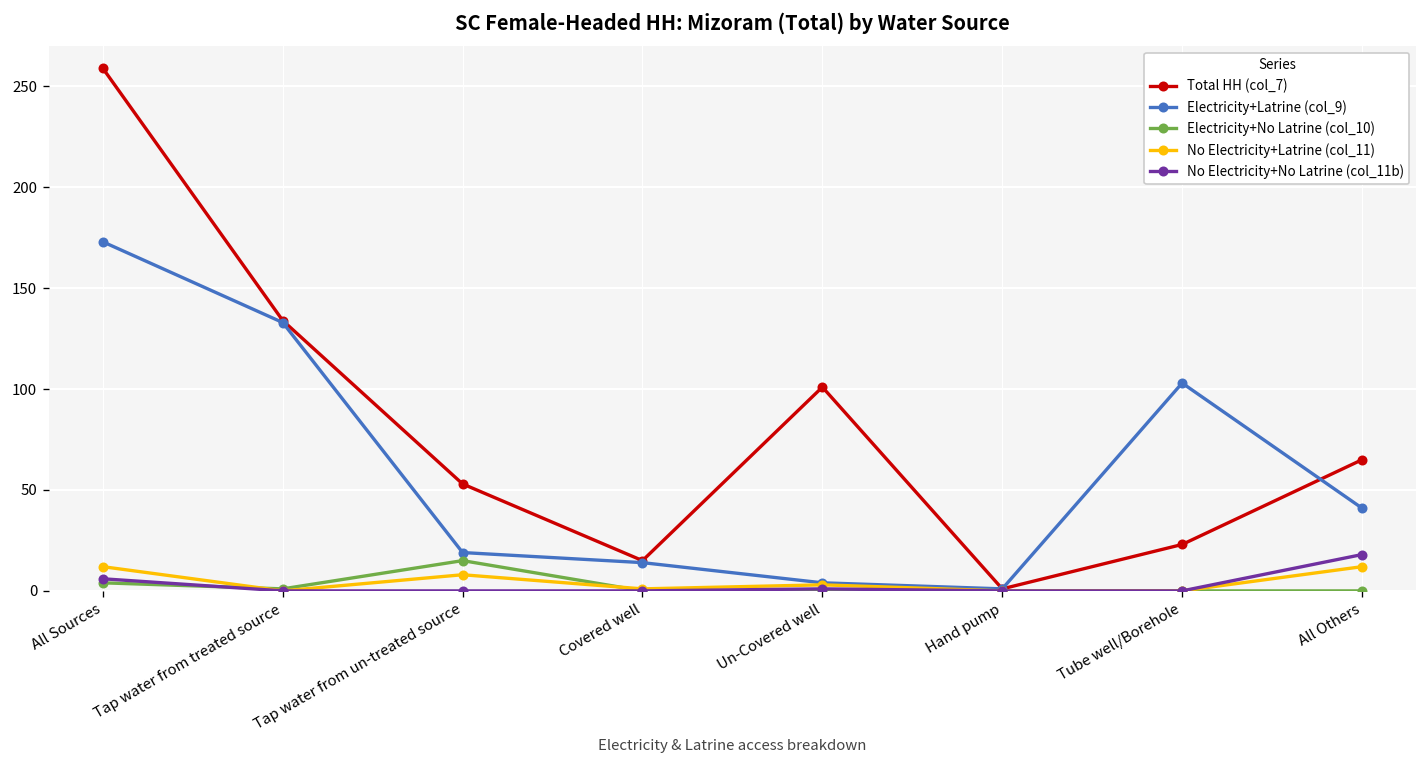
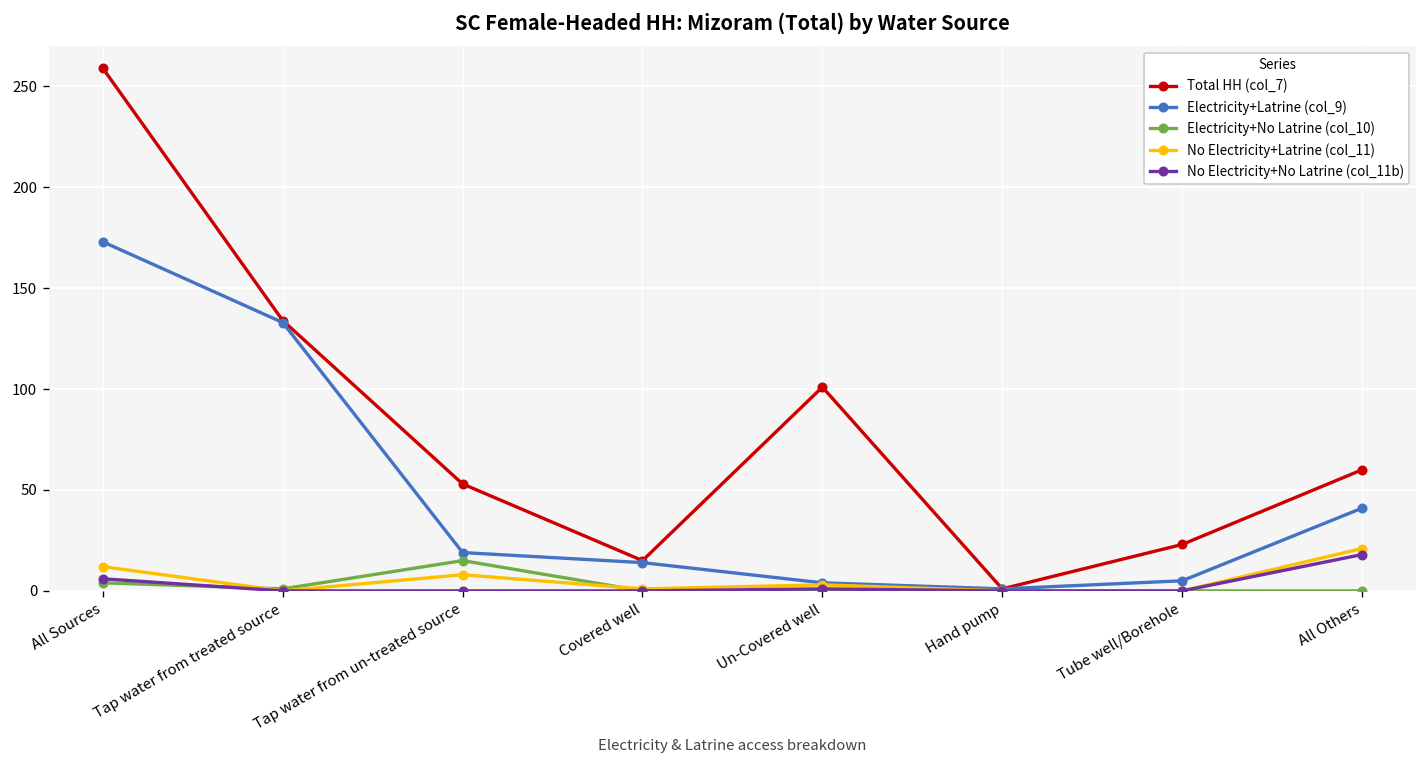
  {
    "Total HH (col_7)": {
      "All Sources": 259,
      "Tap water from un-treated source": 53,
      "Un-Covered well": 101,
      "Tube well/Borehole": 23,
-     "All Others": 65
+     "All Others": 60
    },
    "Electricity+Latrine (col_9)": {
      "All Sources": 173,
      "Tap water from un-treated source": 19,
-     "Tube well/Borehole": 103,
+     "Tube well/Borehole": 5,
      "All Others": 41
    },
    "Electricity+No Latrine (col_10)": {
      "All Sources": 4,
      "Tap water from un-treated source": 15,
      "All Others": 0
    },
    "No Electricity+Latrine (col_11)": {
      "All Sources": 12,
      "Tap water from un-treated source": 8,
-     "All Others": 12
+     "All Others": 21
    },
    "No Electricity+No Latrine (col_11b)": {
      "All Sources": 6,
      "Tap water from un-treated source": 0,
      "All Others": 18
    }
  }
